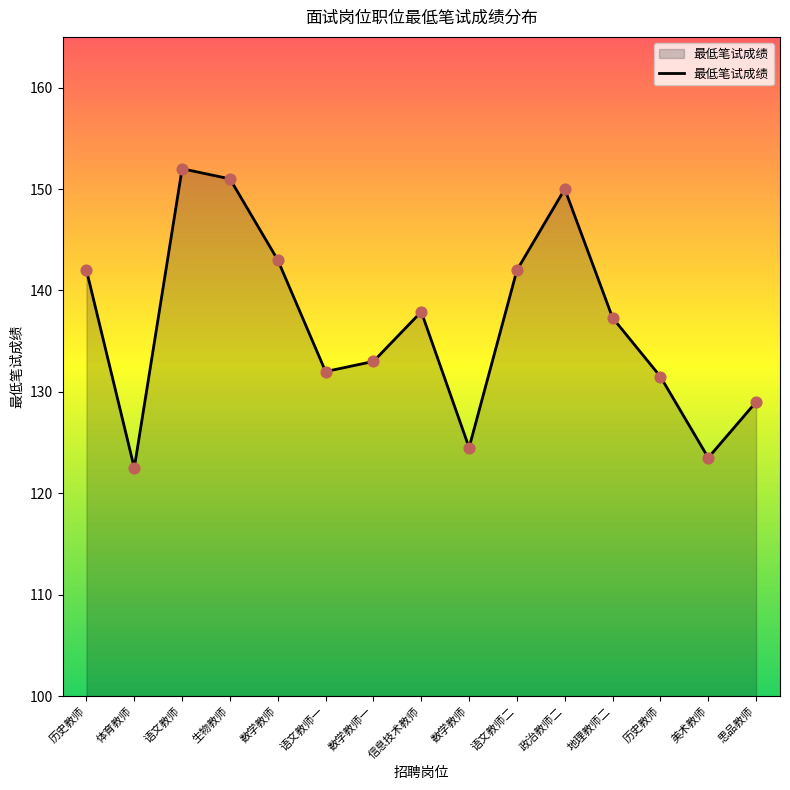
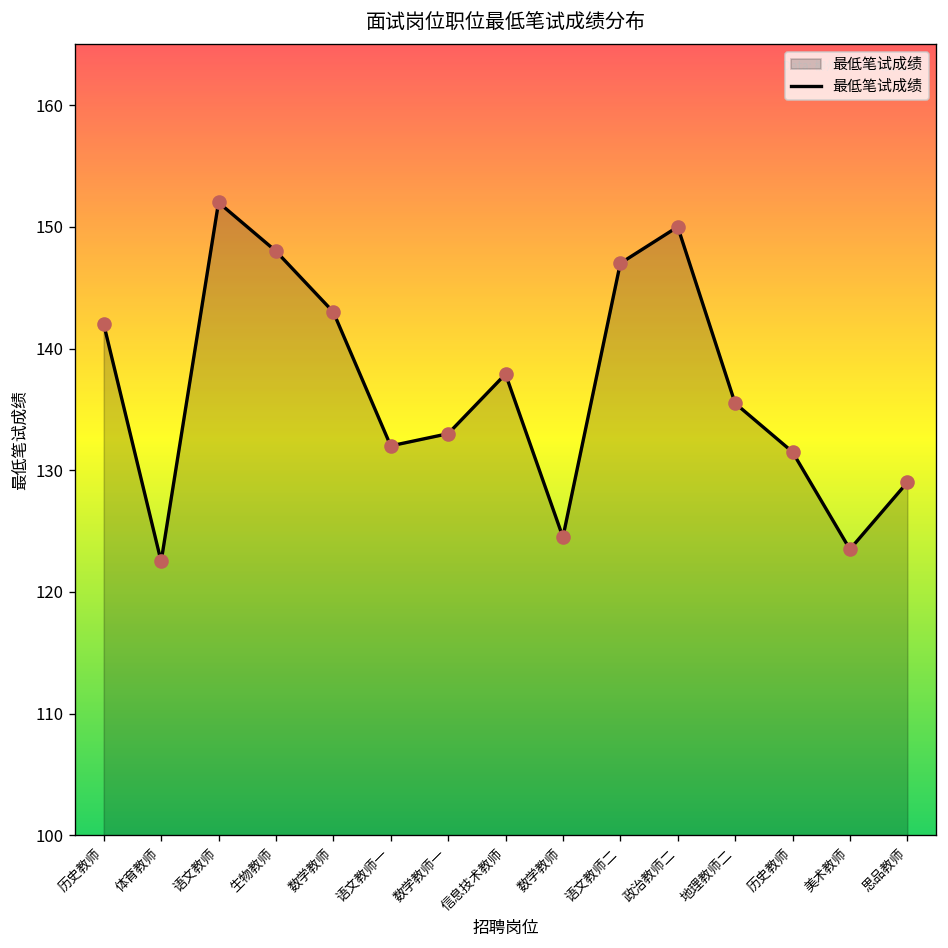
  {
    "体育教师": 122.5,
    "语文教师": 152.0,
-   "生物教师": 151,
+   "生物教师": 148,
    "语文教师一": 132.0,
    "数学教师一": 133.0,
    "信息技术教师": 137.9,
-   "语文教师二": 142,
+   "语文教师二": 147,
    "政治教师二": 150.0,
-   "地理教师二": 137.3,
+   "地理教师二": 135.5,
    "美术教师": 123.5,
    "思品教师": 129.0
  }
